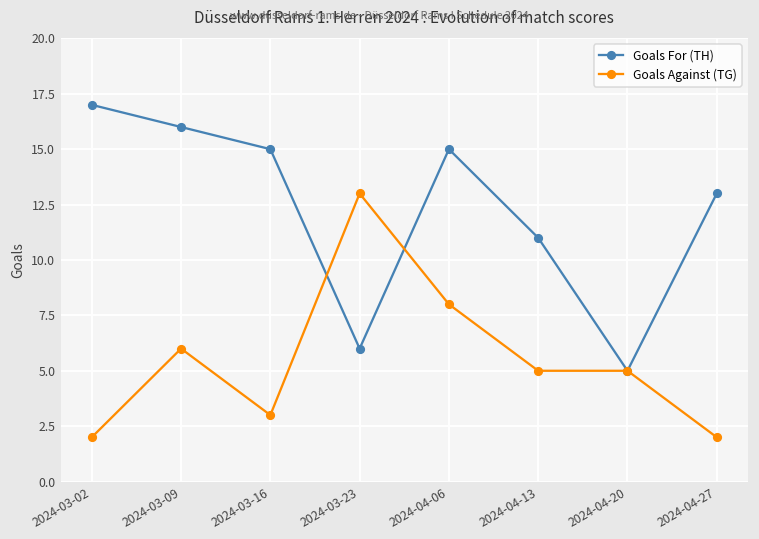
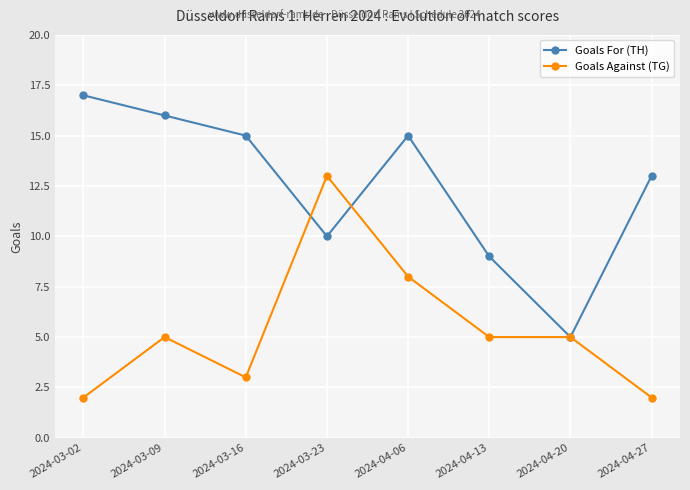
  {
    "Goals For (TH)": {
      "2024-03-02": 17,
      "2024-03-09": 16,
      "2024-03-16": 15,
-     "2024-03-23": 6,
+     "2024-03-23": 10,
      "2024-04-06": 15,
-     "2024-04-13": 11,
+     "2024-04-13": 9,
      "2024-04-27": 13
    },
    "Goals Against (TG)": {
      "2024-03-02": 2,
-     "2024-03-09": 6,
+     "2024-03-09": 5,
      "2024-03-16": 3,
      "2024-03-23": 13,
      "2024-04-06": 8,
      "2024-04-13": 5,
      "2024-04-27": 2
    }
  }
